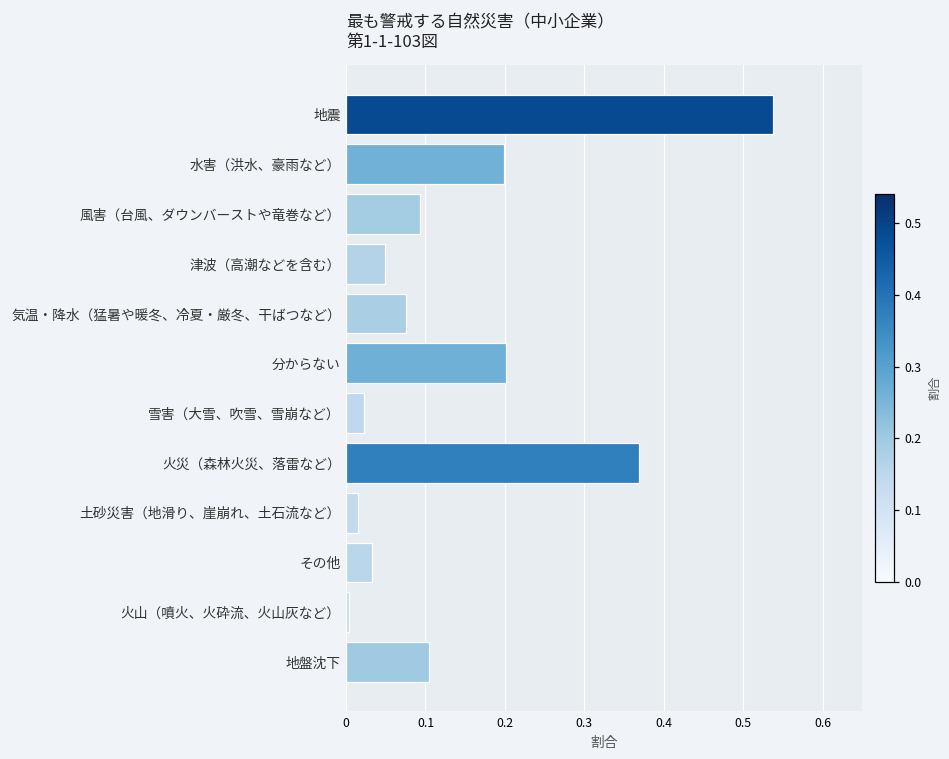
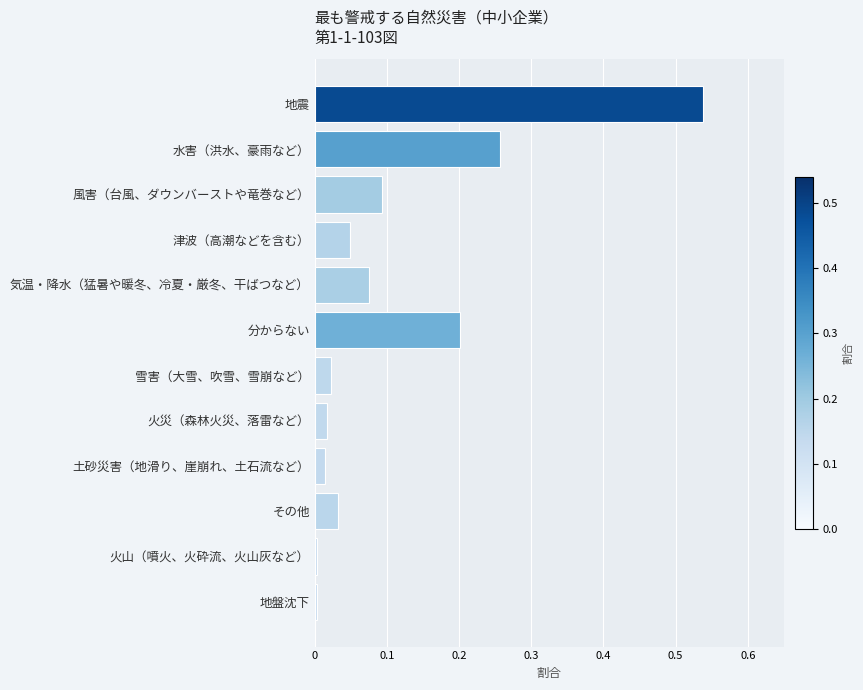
  {
    "地震": 0.54,
-   "水害（洪水、豪雨など）": 0.20,
+   "水害（洪水、豪雨など）": 0.26,
    "風害（台風、ダウンバーストや竜巻など）": 0.09,
    "津波（高潮などを含む）": 0.05,
    "気温・降水（猛暑や暖冬、冷夏・厳冬、干ばつなど）": 0.08,
    "分からない": 0.20,
    "雪害（大雪、吹雪、雪崩など）": 0.02,
-   "火災（森林火災、落雷など）": 0.37,
+   "火災（森林火災、落雷など）": 0.02,
    "土砂災害（地滑り、崖崩れ、土石流など）": 0.02,
    "その他": 0.03,
    "火山（噴火、火砕流、火山灰など）": 0.00,
-   "地盤沈下": 0.11
+   "地盤沈下": 0.00
  }
